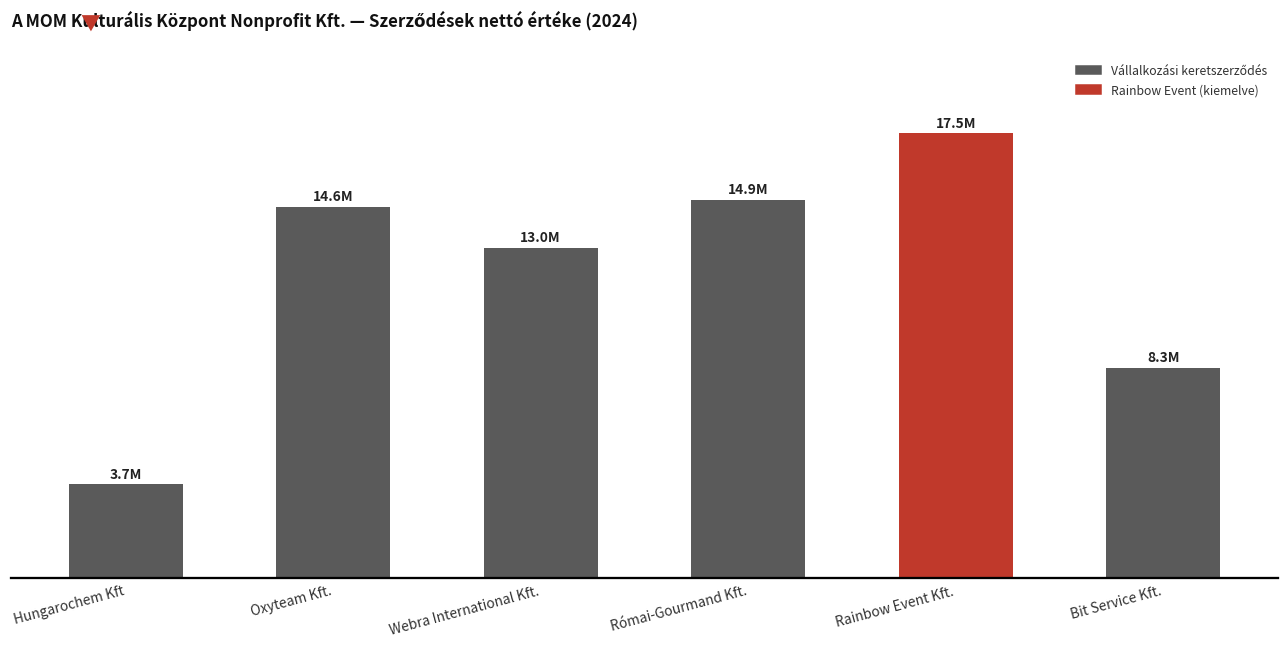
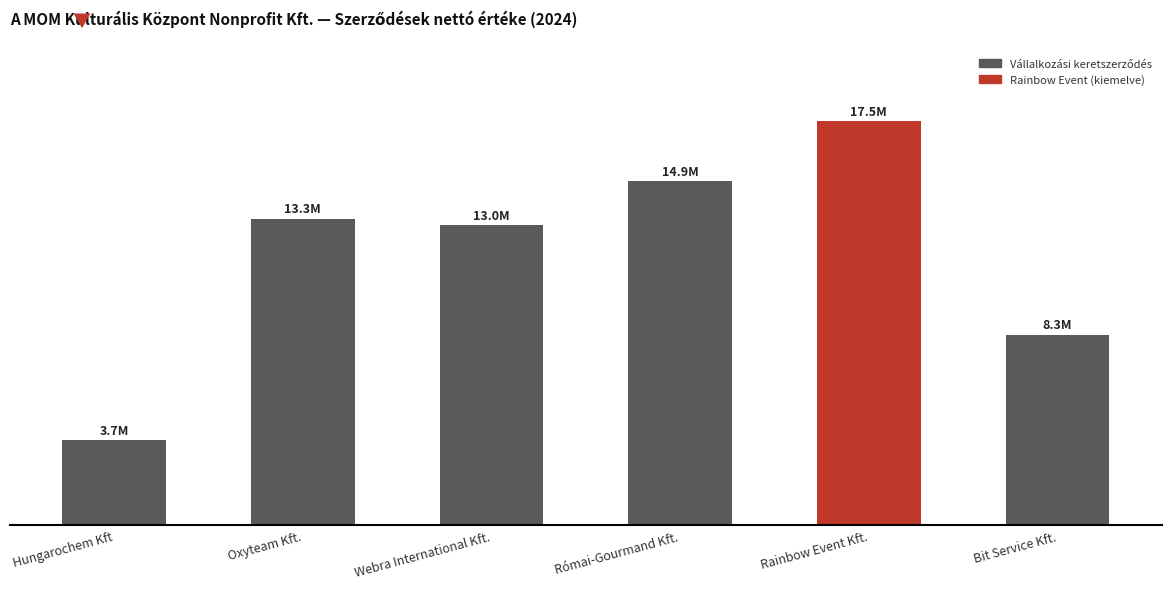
  {
    "Hungarochem Kft": "3.7M",
-   "Oxyteam Kft.": "14.6M",
+   "Oxyteam Kft.": "13.3M",
    "Webra International Kft.": "13.0M",
    "Római-Gourmand Kft.": "14.9M",
    "Rainbow Event Kft.": "17.5M",
    "Bit Service Kft.": "8.3M"
  }
